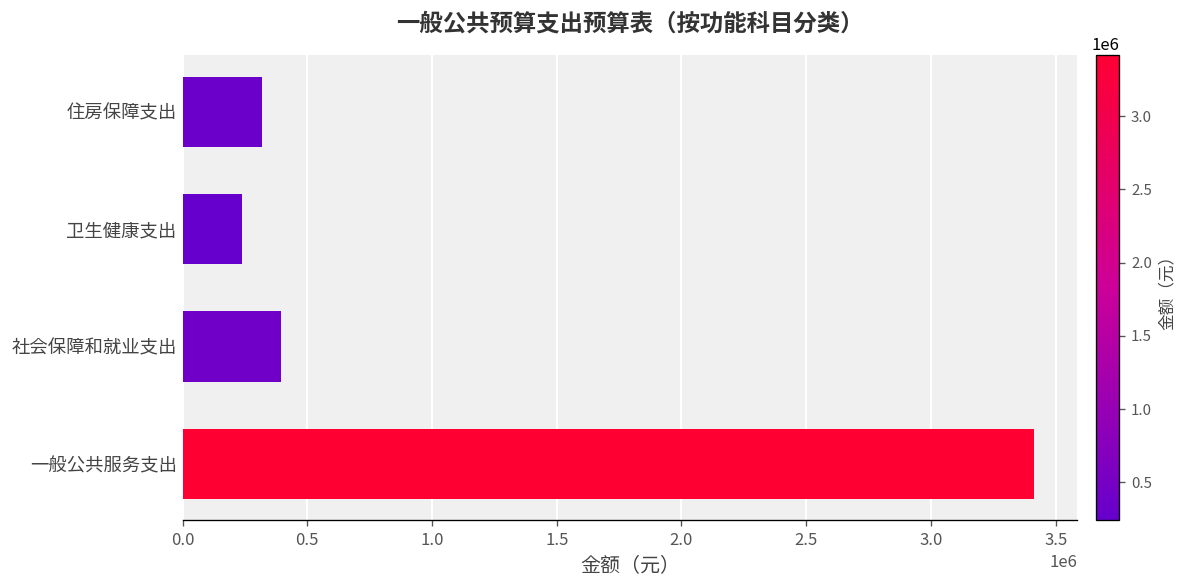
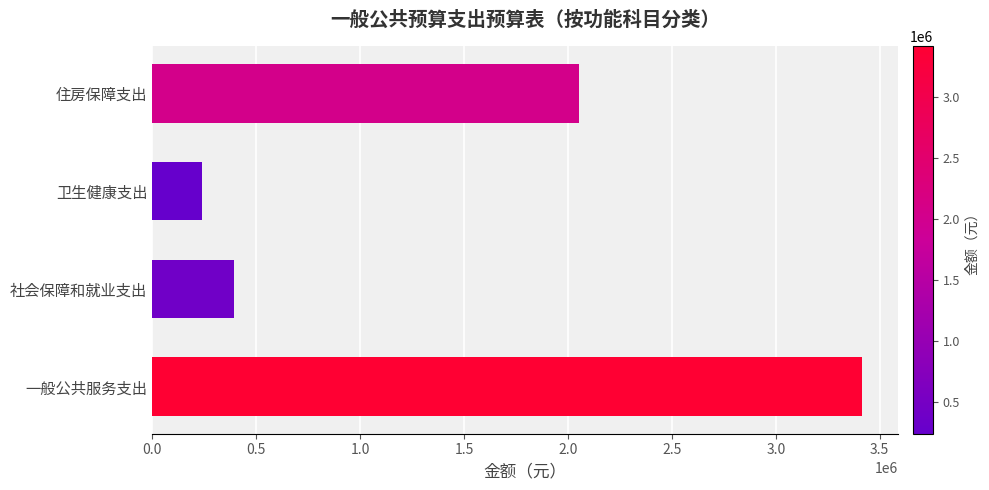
  {
-   "住房保障支出": 320000,
+   "住房保障支出": 2050000,
    "卫生健康支出": 240000,
    "社会保障和就业支出": 390000,
    "一般公共服务支出": 3410000
  }
